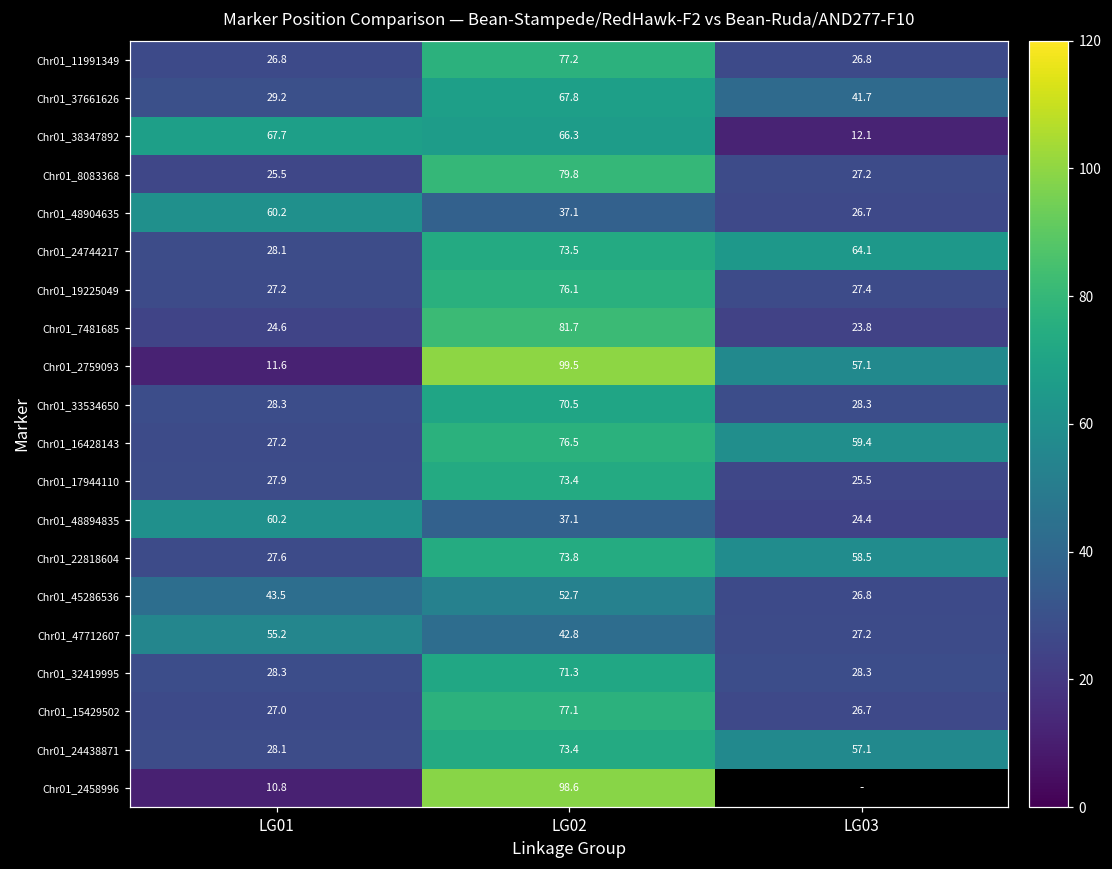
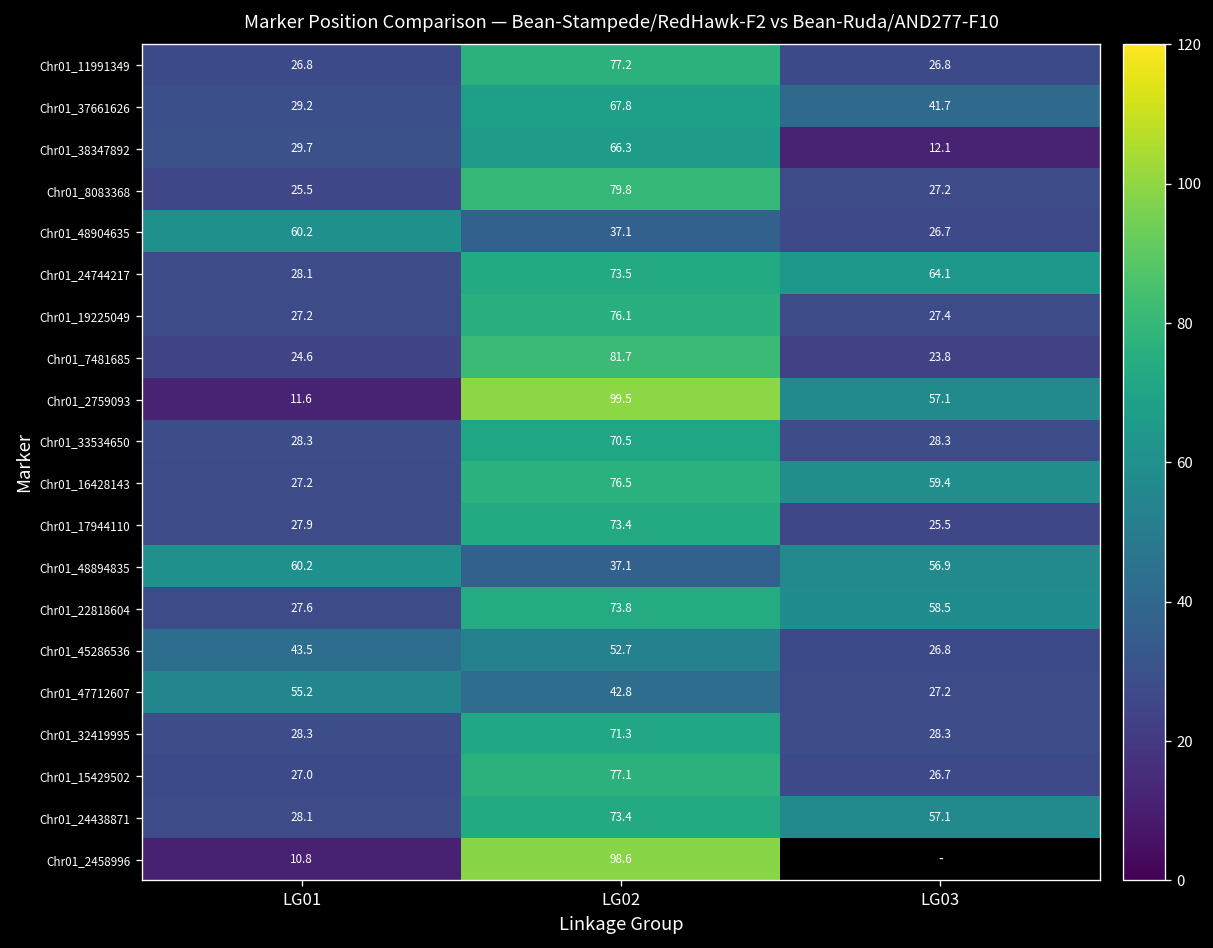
  {
    "Chr01_11991349": {
      "LG01": 26.8,
      "LG02": 77.2,
      "LG03": 26.8
    },
    "Chr01_37661626": {
      "LG01": 29.2,
      "LG02": 67.8,
      "LG03": 41.7
    },
    "Chr01_38347892": {
-     "LG01": 67.7,
+     "LG01": 29.7,
      "LG02": 66.3,
      "LG03": 12.1
    },
    "Chr01_8083368": {
      "LG01": 25.5,
      "LG02": 79.8,
      "LG03": 27.2
    },
    "Chr01_48904635": {
      "LG01": 60.2,
      "LG02": 37.1,
      "LG03": 26.7
    },
    "Chr01_24744217": {
      "LG01": 28.1,
      "LG02": 73.5,
      "LG03": 64.1
    },
    "Chr01_19225049": {
      "LG01": 27.2,
      "LG02": 76.1,
      "LG03": 27.4
    },
    "Chr01_7481685": {
      "LG01": 24.6,
      "LG02": 81.7,
      "LG03": 23.8
    },
    "Chr01_2759093": {
      "LG01": 11.6,
      "LG02": 99.5,
      "LG03": 57.1
    },
    "Chr01_33534650": {
      "LG01": 28.3,
      "LG02": 70.5,
      "LG03": 28.3
    },
    "Chr01_16428143": {
      "LG01": 27.2,
      "LG02": 76.5,
      "LG03": 59.4
    },
    "Chr01_17944110": {
      "LG01": 27.9,
      "LG02": 73.4,
      "LG03": 25.5
    },
    "Chr01_48894835": {
      "LG01": 60.2,
      "LG02": 37.1,
-     "LG03": 24.4
+     "LG03": 56.9
    },
    "Chr01_22818604": {
      "LG01": 27.6,
      "LG02": 73.8,
      "LG03": 58.5
    },
    "Chr01_45286536": {
      "LG01": 43.5,
      "LG02": 52.7,
      "LG03": 26.8
    },
    "Chr01_47712607": {
      "LG01": 55.2,
      "LG02": 42.8,
      "LG03": 27.2
    },
    "Chr01_32419995": {
      "LG01": 28.3,
      "LG02": 71.3,
      "LG03": 28.3
    },
    "Chr01_15429502": {
      "LG01": 27.0,
      "LG02": 77.1,
      "LG03": 26.7
    },
    "Chr01_24438871": {
      "LG01": 28.1,
      "LG02": 73.4,
      "LG03": 57.1
    },
    "Chr01_2458996": {
      "LG01": 10.8,
      "LG02": 98.6
    }
  }
